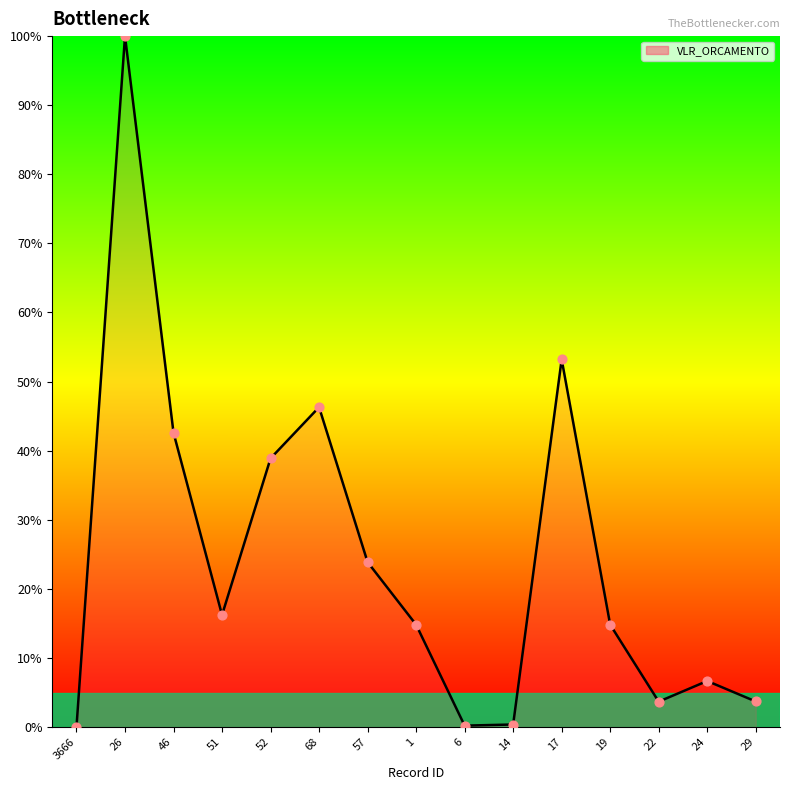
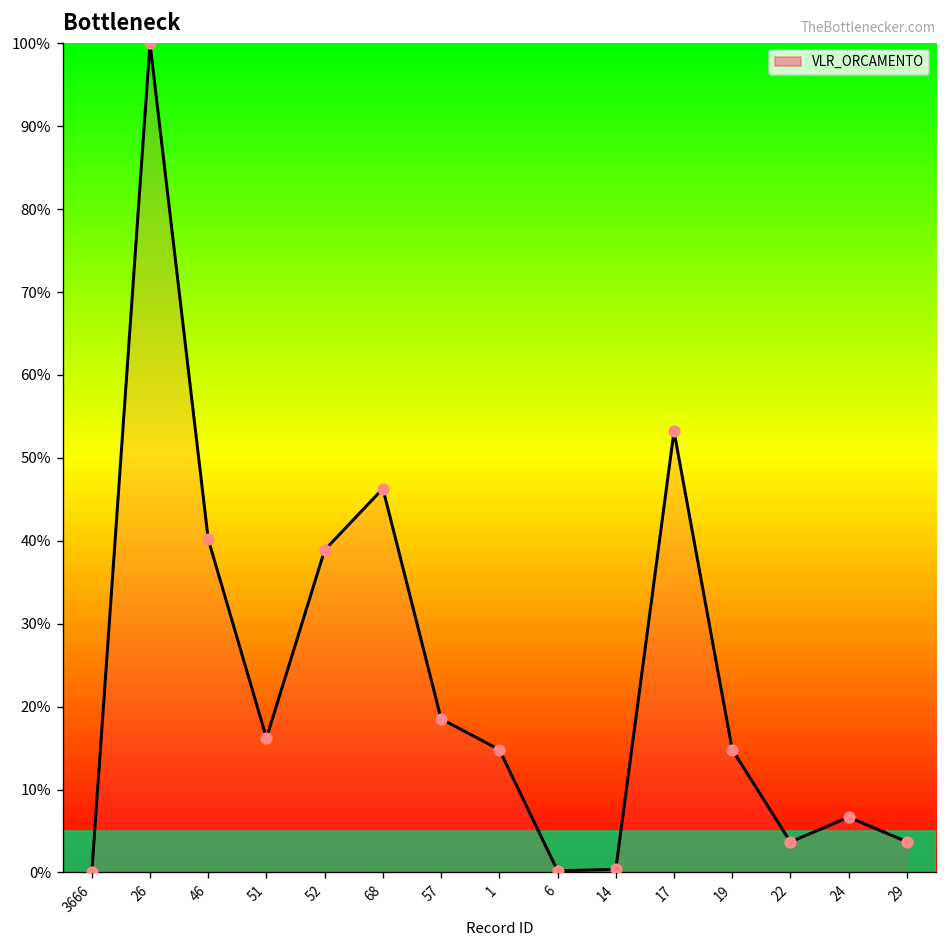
  {
    "26": "100%",
-   "46": "43%",
+   "46": "40%",
    "51": "16%",
    "52": "39%",
    "68": "46%",
-   "57": "24%",
+   "57": "19%",
    "1": "15%",
    "17": "53%",
    "19": "15%",
    "24": "7%"
  }
